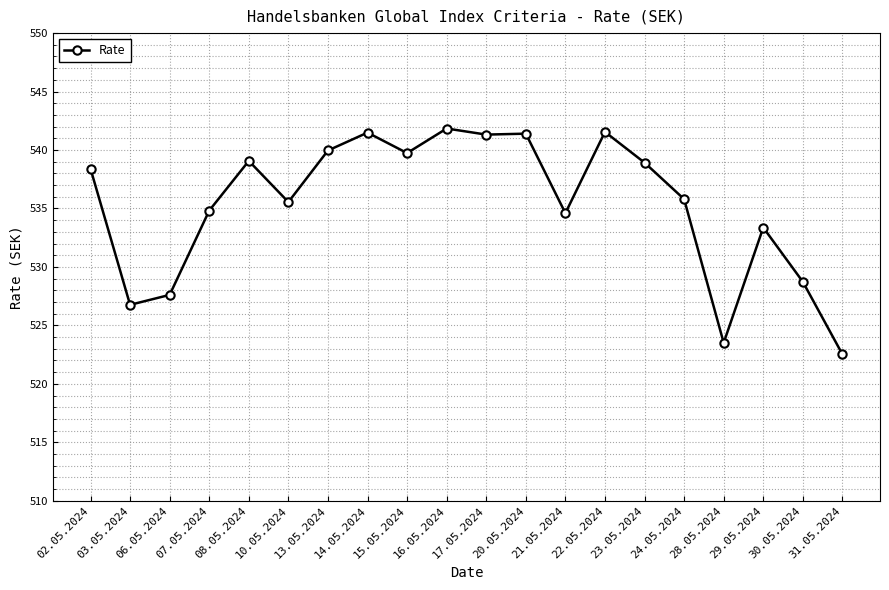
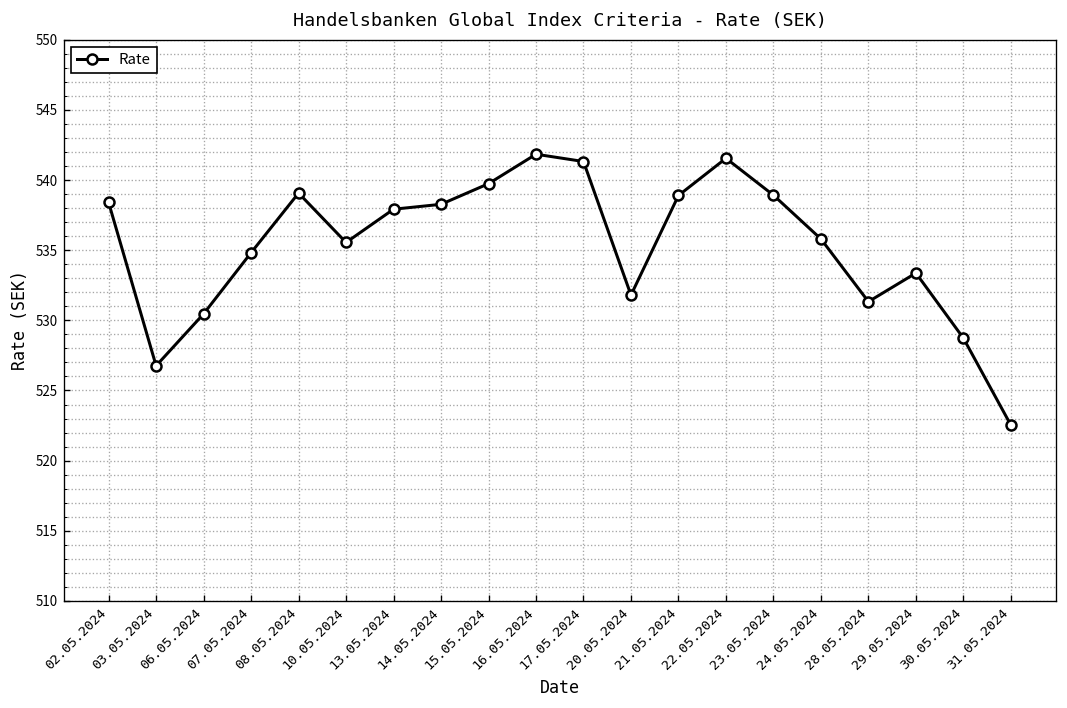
  {
    "02.05.2024": 538.4,
    "03.05.2024": 526.8,
-   "06.05.2024": 527.6,
+   "06.05.2024": 530.5,
    "07.05.2024": 534.8,
    "08.05.2024": 539.1,
    "10.05.2024": 535.6,
-   "13.05.2024": 540.0,
-   "14.05.2024": 541.5,
+   "13.05.2024": 537.9,
+   "14.05.2024": 538.3,
    "15.05.2024": 539.7,
    "16.05.2024": 541.8,
    "17.05.2024": 541.3,
-   "20.05.2024": 541.4,
-   "21.05.2024": 534.6,
+   "20.05.2024": 531.8,
+   "21.05.2024": 538.9,
    "22.05.2024": 541.6,
    "23.05.2024": 538.9,
    "24.05.2024": 535.8,
-   "28.05.2024": 523.5,
+   "28.05.2024": 531.3,
    "29.05.2024": 533.4,
    "30.05.2024": 528.7,
    "31.05.2024": 522.5
  }
